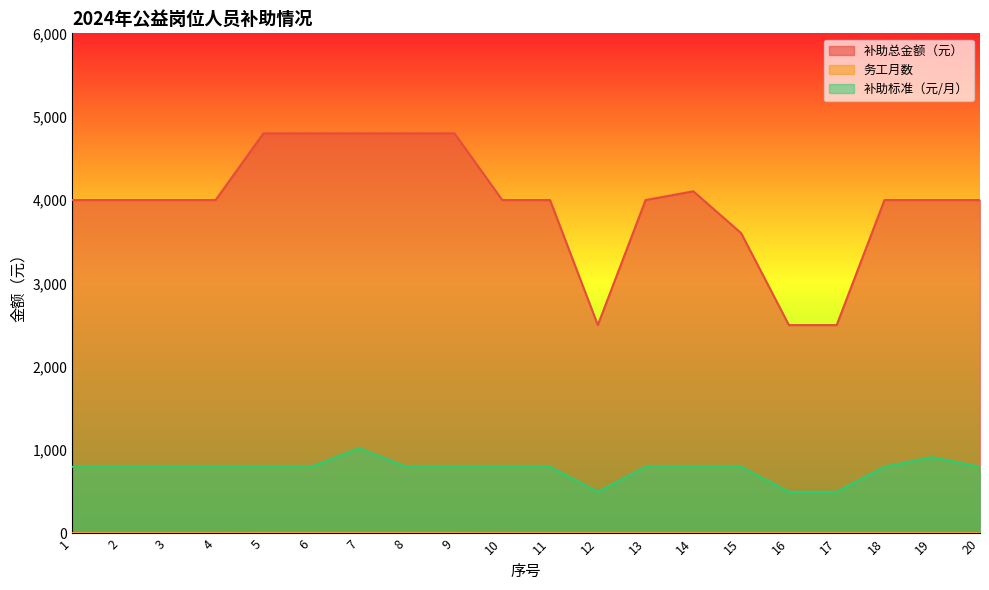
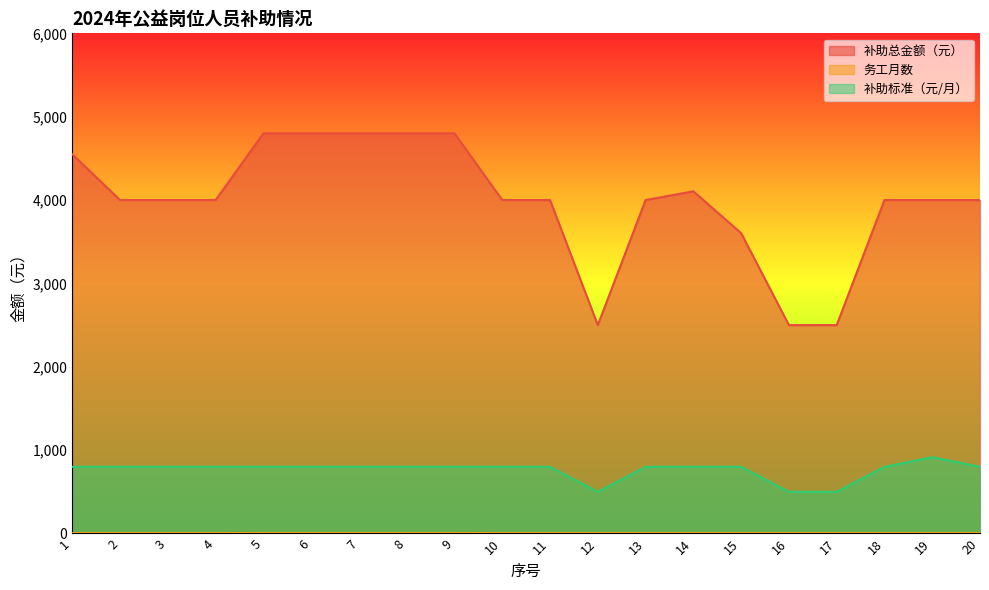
  {
    "补助总金额（元）": {
-     "1": "4,000",
+     "1": "4,500",
      "2": "4,000",
      "3": "4,000",
      "4": "4,000",
      "5": "4,800",
      "6": "4,800",
      "7": "4,800",
      "8": "4,800",
      "9": "4,800",
      "10": "4,000",
      "11": "4,000",
      "12": "2,500",
      "13": "4,000",
      "14": "4,100",
      "15": "3,600",
      "16": "2,500",
      "17": "2,500",
      "18": "4,000",
      "19": "4,000",
      "20": "4,000"
    },
    "务工月数": {
      "1": "0",
      "2": "0",
      "3": "0",
      "4": "0",
      "5": "0",
      "6": "0",
      "7": "0",
      "8": "0",
      "9": "0",
      "10": "0",
      "11": "0",
      "12": "0",
      "13": "0",
      "14": "0",
      "15": "0",
      "16": "0",
      "17": "0",
      "18": "0",
      "19": "0",
      "20": "0"
    },
    "补助标准（元/月）": {
      "1": "800",
      "2": "800",
      "3": "800",
      "4": "800",
      "5": "800",
      "6": "800",
-     "7": "1,000",
+     "7": "800",
      "8": "800",
      "9": "800",
      "10": "800",
      "11": "800",
      "12": "500",
      "13": "800",
      "14": "800",
      "15": "800",
      "16": "500",
      "17": "500",
      "18": "800",
      "19": "900",
      "20": "800"
    }
  }
